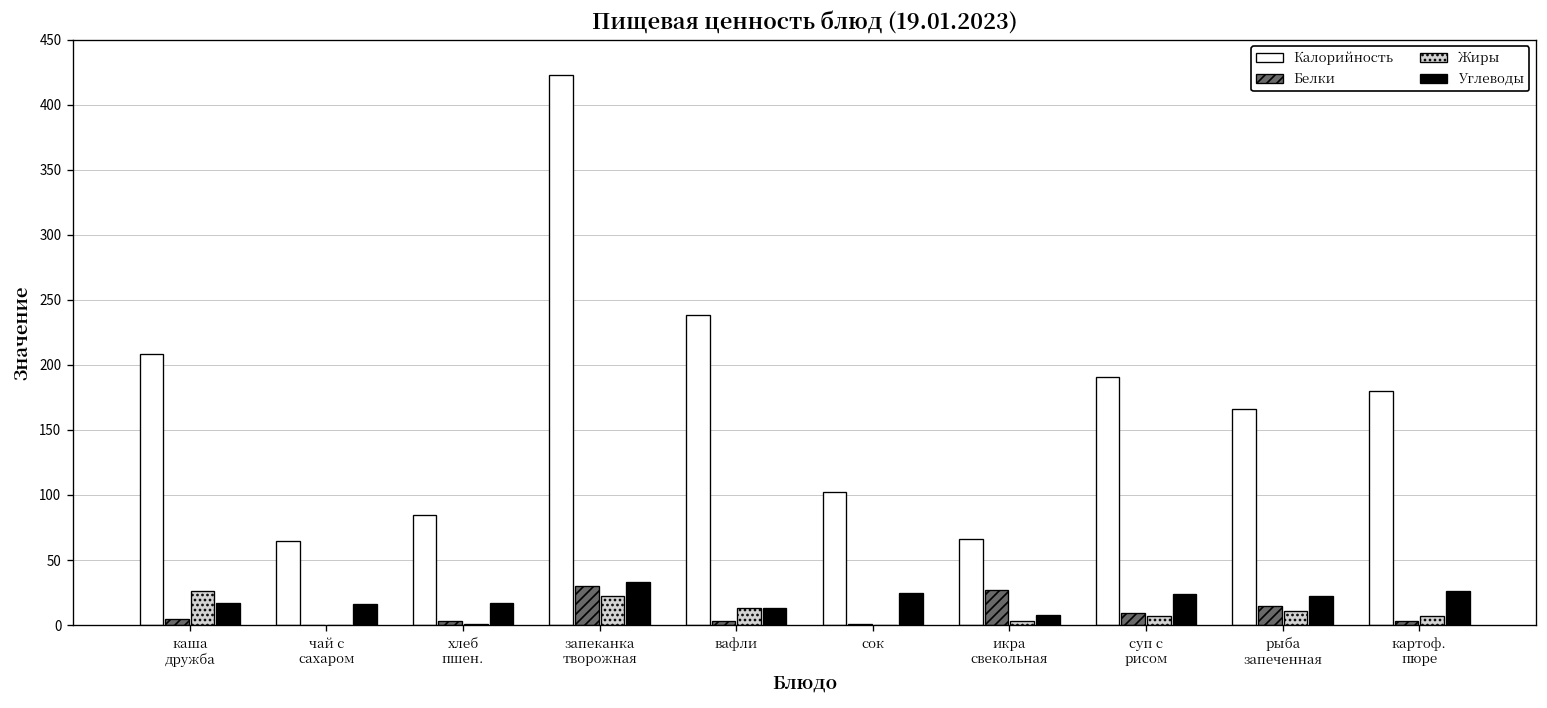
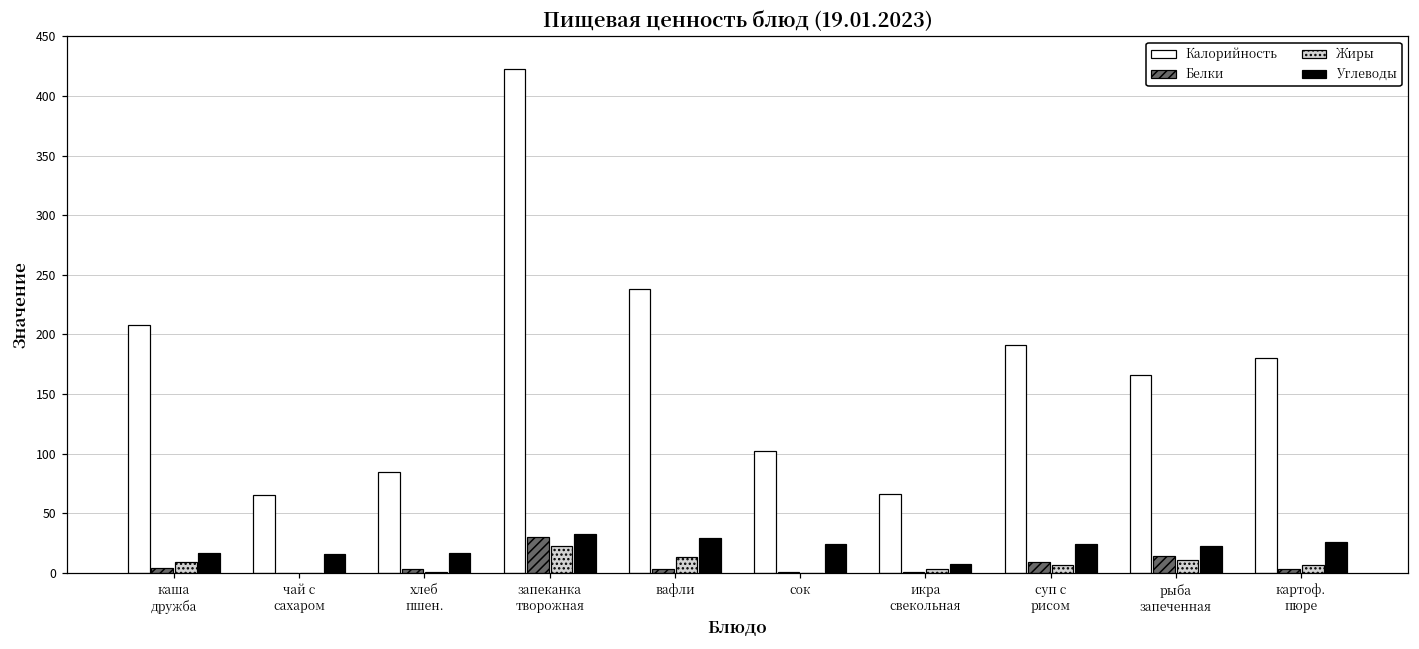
  {
    "Калорийность": {
      "каша дружба": 208,
      "чай с сахаром": 65,
      "хлеб пшен.": 85,
      "запеканка творожная": 423,
      "вафли": 238,
      "сок": 102,
      "икра свекольная": 66,
      "суп с рисом": 191,
      "рыба запеченная": 166,
      "картоф. пюре": 180
    },
    "Белки": {
      "каша дружба": 4,
      "хлеб пшен.": 3,
      "запеканка творожная": 30,
      "вафли": 3,
-     "икра свекольная": 27,
+     "икра свекольная": 1,
      "суп с рисом": 10,
      "рыба запеченная": 15,
      "картоф. пюре": 3
    },
    "Жиры": {
-     "каша дружба": 26,
+     "каша дружба": 9,
      "чай с сахаром": 0,
      "запеканка творожная": 22,
      "вафли": 13,
      "сок": 0,
      "икра свекольная": 3,
      "суп с рисом": 7,
      "рыба запеченная": 11,
      "картоф. пюре": 7
    },
    "Углеводы": {
      "каша дружба": 17,
      "чай с сахаром": 16,
      "хлеб пшен.": 17,
      "запеканка творожная": 33,
-     "вафли": 13,
+     "вафли": 29,
      "сок": 24,
      "икра свекольная": 8,
      "суп с рисом": 24,
      "рыба запеченная": 23,
      "картоф. пюре": 26
    }
  }
